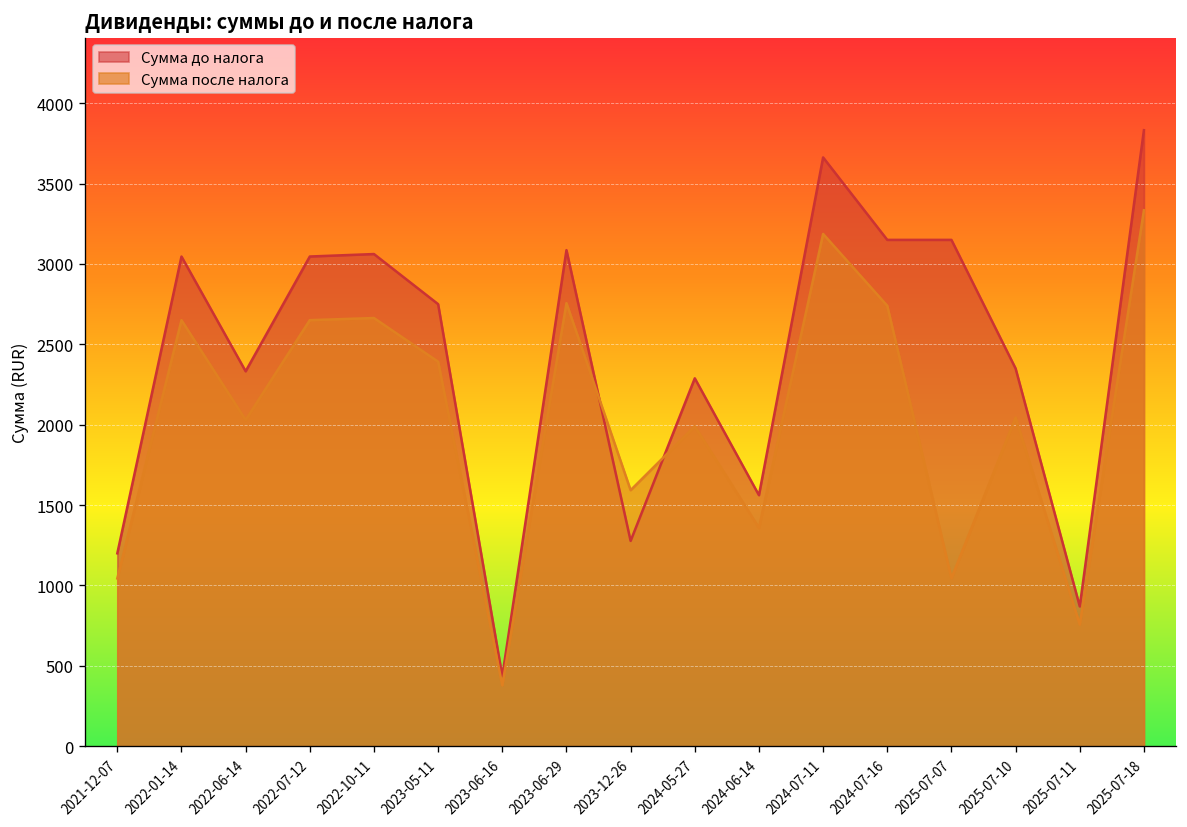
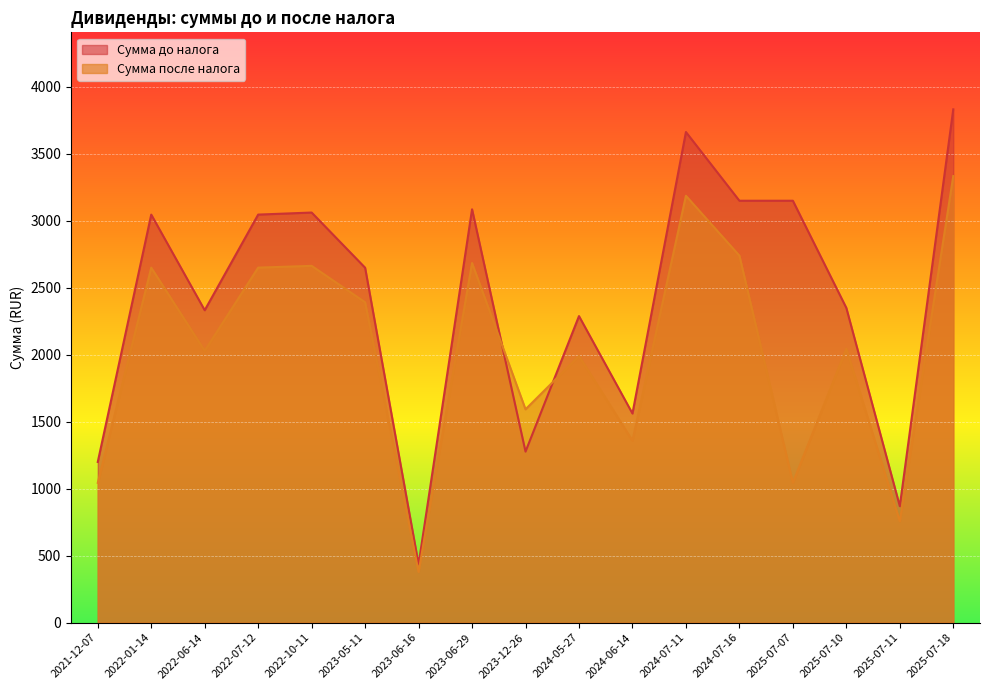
  {
    "Сумма до налога": {
      "2021-12-07": 1200,
      "2022-01-14": 3050,
      "2022-06-14": 2330,
      "2022-07-12": 3050,
      "2022-10-11": 3060,
-     "2023-05-11": 2750,
+     "2023-05-11": 2650,
      "2023-06-16": 440,
      "2023-06-29": 3090,
      "2023-12-26": 1280,
      "2024-05-27": 2290,
      "2024-06-14": 1560,
      "2024-07-11": 3660,
      "2024-07-16": 3150,
      "2025-07-07": 3150,
      "2025-07-10": 2350,
      "2025-07-11": 870,
      "2025-07-18": 3830
    },
    "Сумма после налога": {
      "2021-12-07": 1040,
      "2022-01-14": 2650,
      "2022-06-14": 2030,
      "2022-07-12": 2650,
      "2022-10-11": 2660,
      "2023-05-11": 2390,
      "2023-06-16": 380,
-     "2023-06-29": 2760,
+     "2023-06-29": 2690,
      "2023-12-26": 1590,
      "2024-05-27": 1990,
      "2024-06-14": 1360,
      "2024-07-11": 3190,
      "2024-07-16": 2740,
      "2025-07-07": 1040,
      "2025-07-10": 2040,
      "2025-07-11": 760,
      "2025-07-18": 3330
    }
  }
